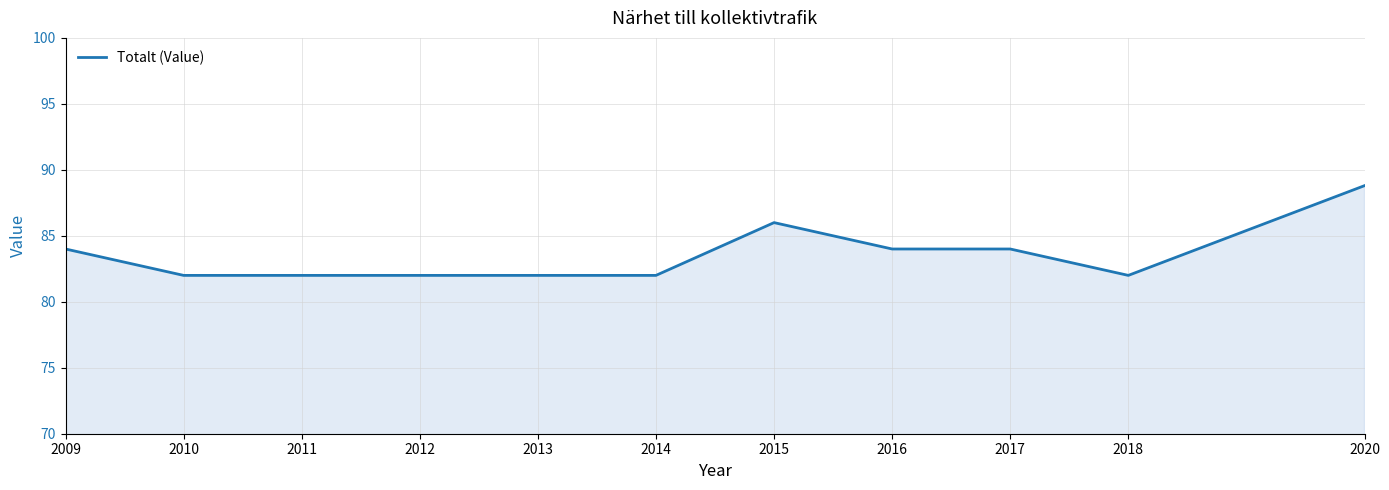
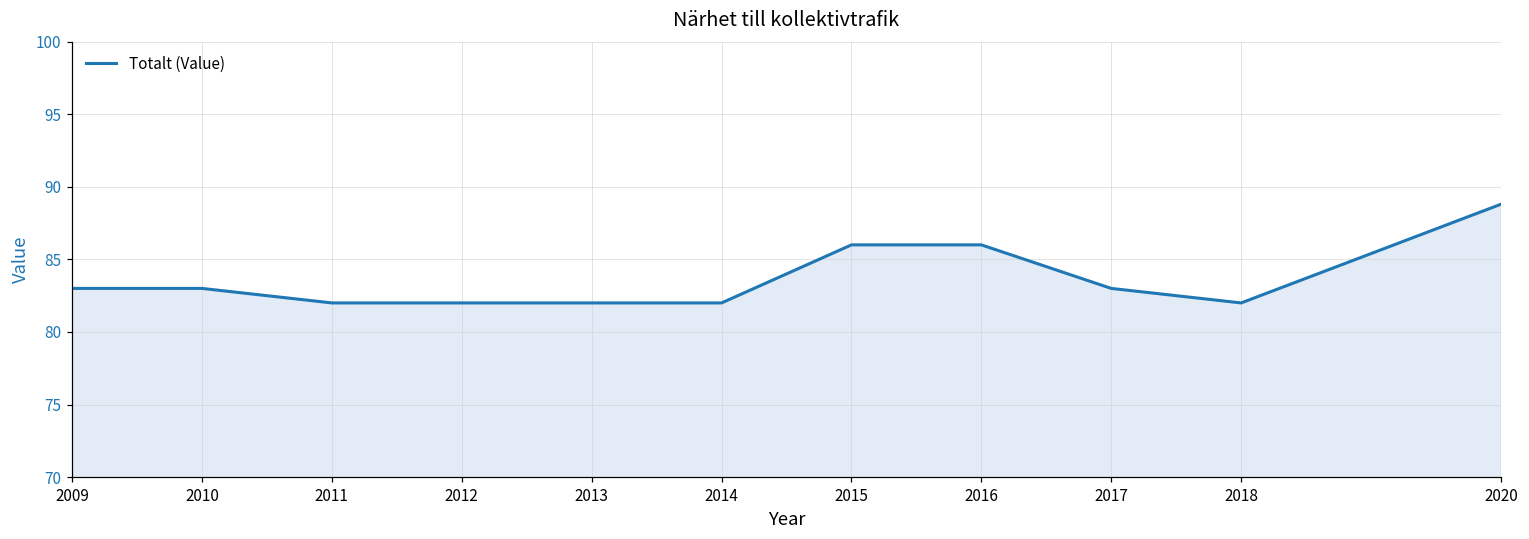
  {
-   "2009": 84,
-   "2010": 82,
+   "2009": 83,
+   "2010": 83,
    "2011": 82,
    "2012": 82,
    "2013": 82,
    "2014": 82,
    "2015": 86,
-   "2016": 84,
-   "2017": 84,
+   "2016": 86,
+   "2017": 83,
    "2018": 82,
    "2020": 88.8
  }
